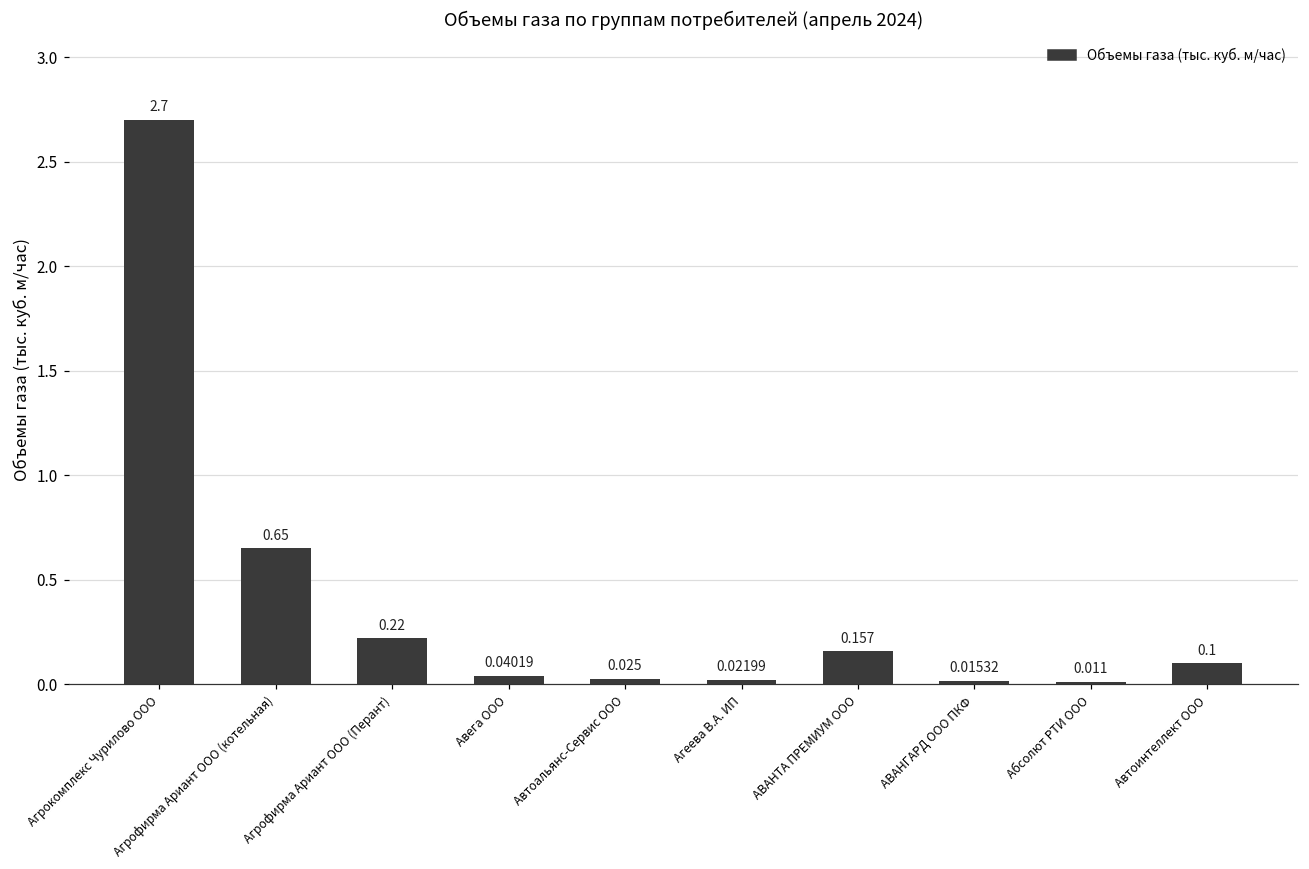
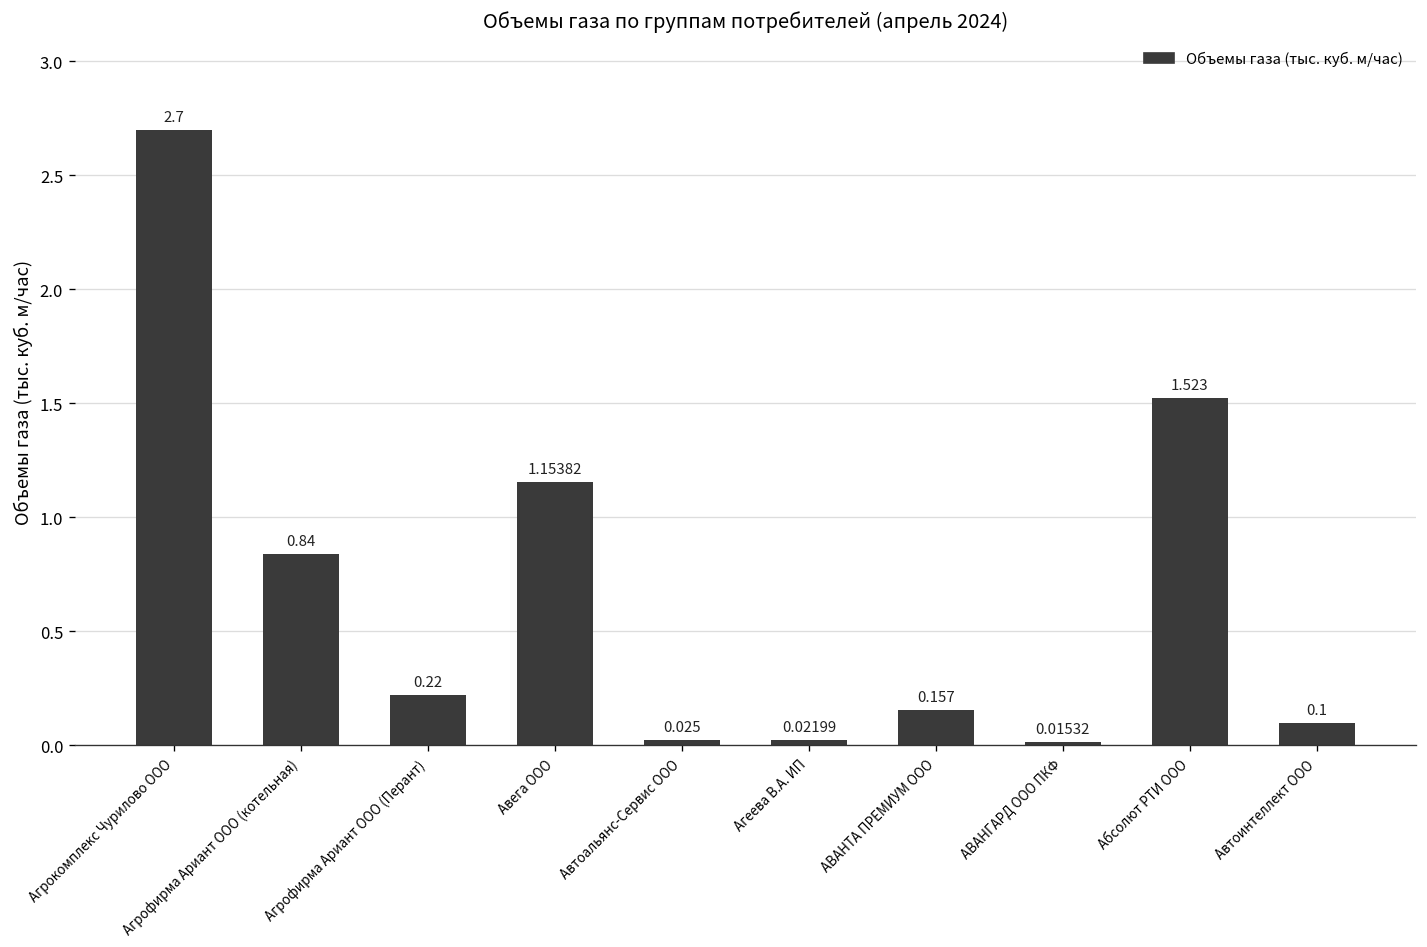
  {
    "Агрокомплекс Чурилово ООО": 2.7,
-   "Агрофирма Ариант ООО (котельная)": 0.65,
+   "Агрофирма Ариант ООО (котельная)": 0.84,
    "Агрофирма Ариант ООО (Перант)": 0.22,
-   "Авега ООО": 0.04019,
+   "Авега ООО": 1.15382,
    "Автоальянс-Сервис ООО": 0.025,
    "Агеева В.А. ИП": 0.02199,
    "АВАНТА ПРЕМИУМ ООО": 0.157,
    "АВАНГАРД ООО ПКФ": 0.01532,
-   "Абсолют РТИ ООО": 0.011,
+   "Абсолют РТИ ООО": 1.523,
    "Автоинтеллект ООО": 0.1
  }
